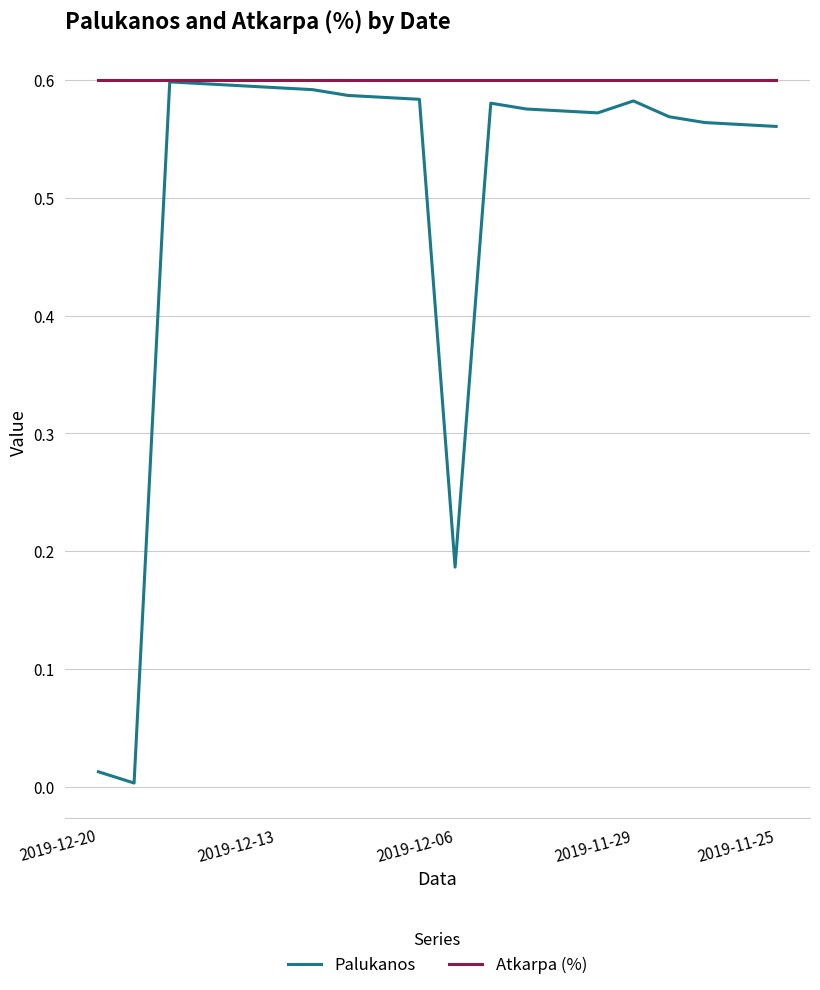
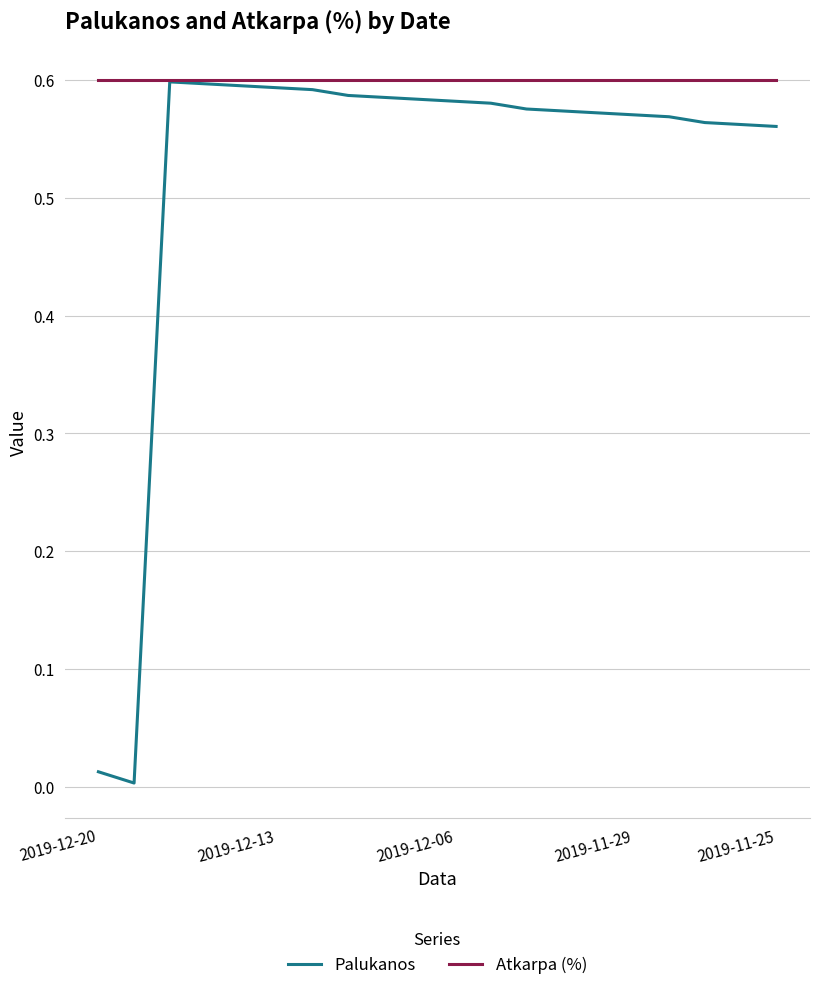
  {
    "Palukanos": {
      "2019-12-20": 0.013,
      "2019-12-13": 0.593,
-     "2019-12-06": 0.187,
-     "2019-11-29": 0.582,
+     "2019-12-06": 0.582,
+     "2019-11-29": 0.570,
      "2019-11-25": 0.561
    },
    "Atkarpa (%)": {
      "2019-12-20": 0.600,
      "2019-12-13": 0.600,
      "2019-12-06": 0.600,
      "2019-11-29": 0.600,
      "2019-11-25": 0.600
    }
  }
